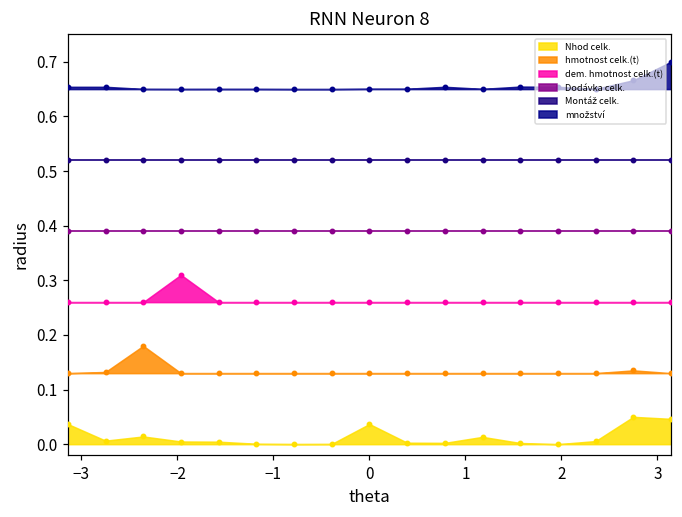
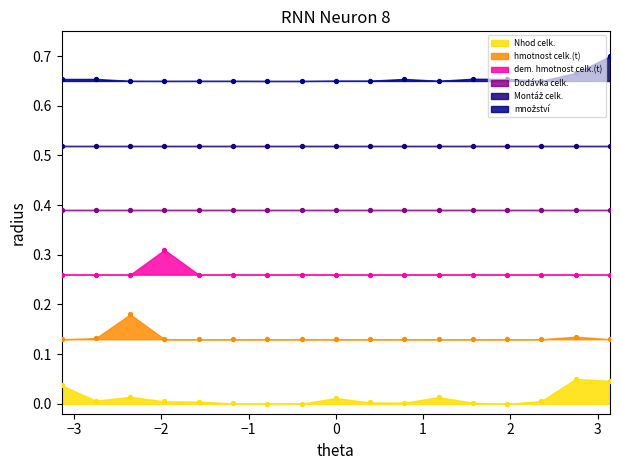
  {
    "Nhod celk.": {
-     "0": 0.04
+     "0": 0.01
    },
    "hmotnost celk.(t)": {
      "0": 0.00
    },
    "dem. hmotnost celk.(t)": {
      "0": 0.00
    },
    "Dodávka celk.": {
      "0": 0.00
    }
  }
